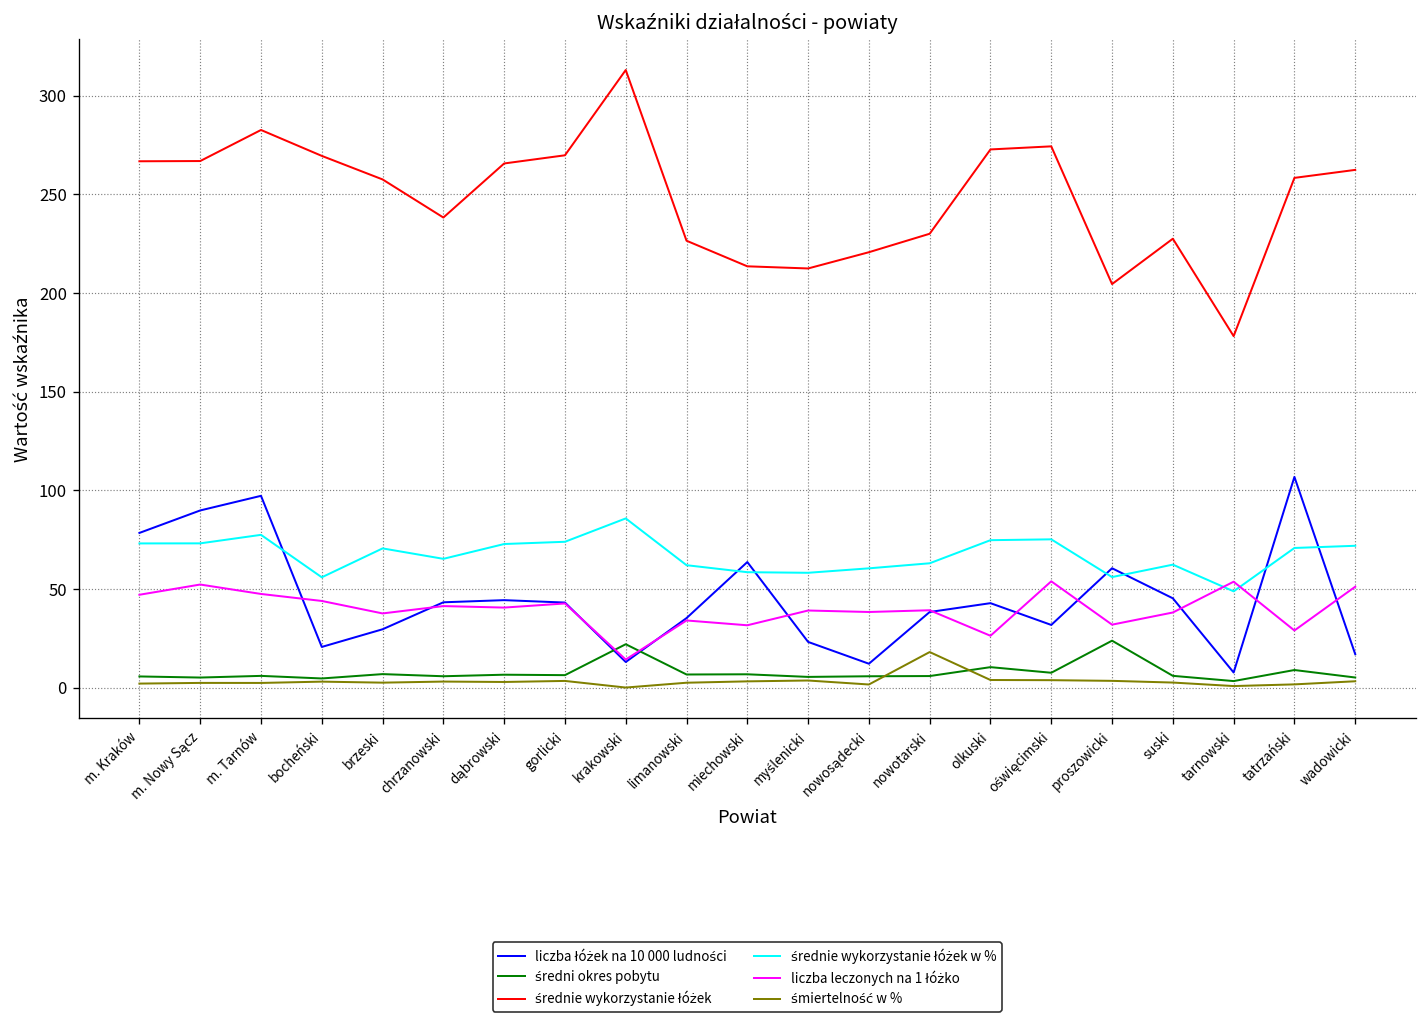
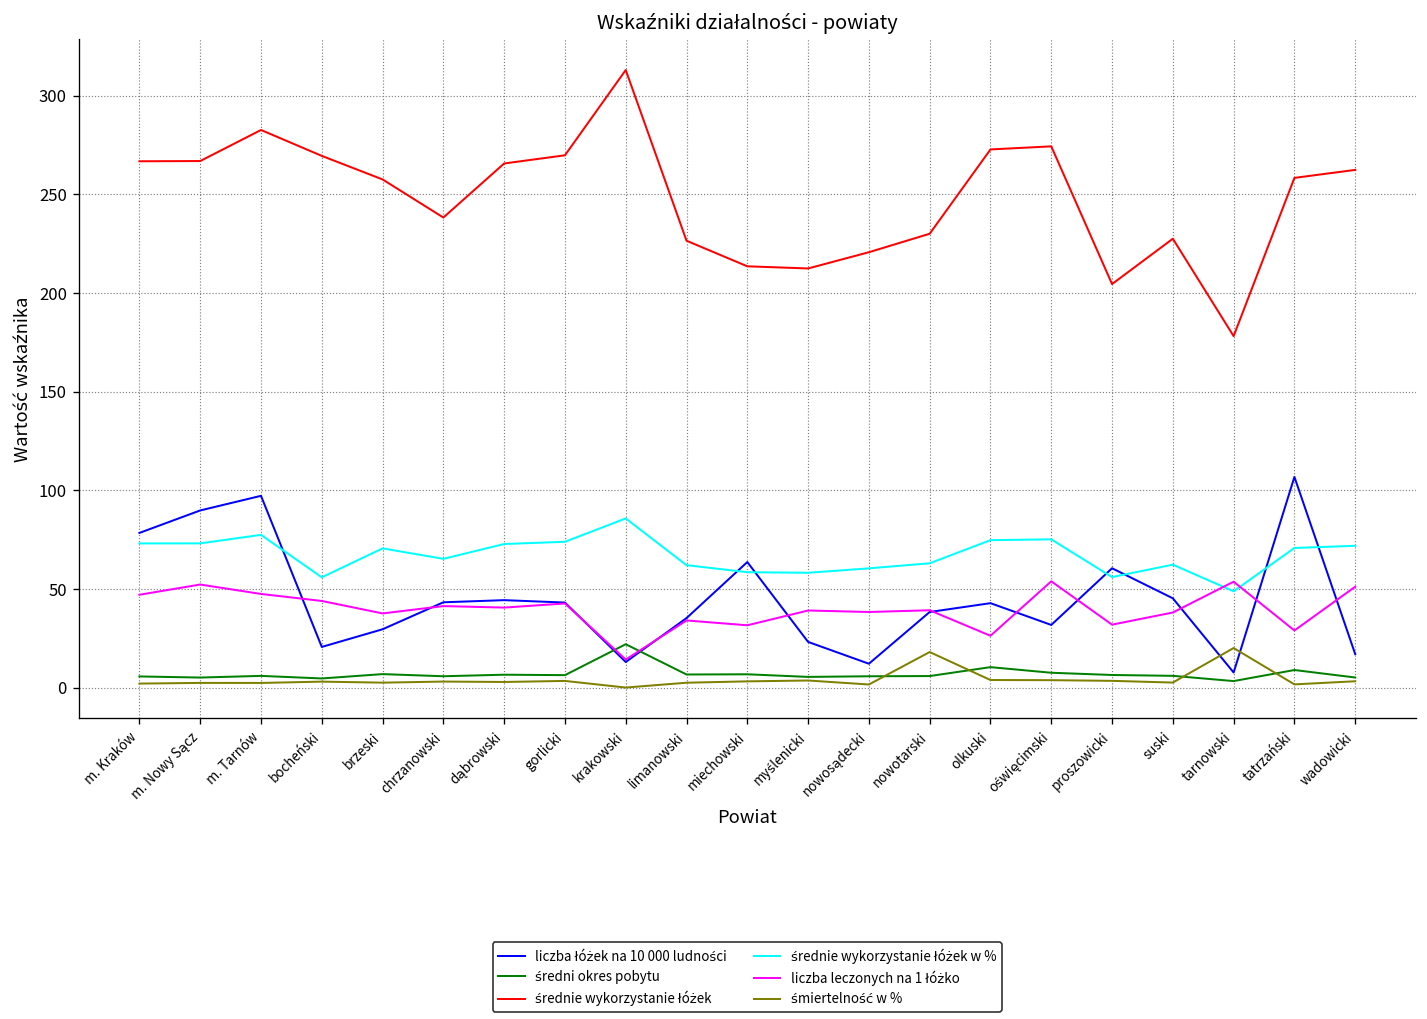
  {
    "liczba łóżek na 10 000 ludności": {
      "m. Kraków": 78,
      "m. Nowy Sącz": 90,
      "m. Tarnów": 97,
      "bocheński": 21,
      "brzeski": 30,
      "chrzanowski": 43,
      "dąbrowski": 44,
      "miechowski": 64,
      "myślenicki": 23,
      "nowosądecki": 12,
      "olkuski": 43,
      "oświęcimski": 32,
      "proszowicki": 60,
      "suski": 45,
      "tarnowski": 8,
      "tatrzański": 107,
      "wadowicki": 17
    },
    "średni okres pobytu": {
      "m. Kraków": 6,
      "m. Nowy Sącz": 5,
      "m. Tarnów": 6,
      "bocheński": 5,
      "brzeski": 7,
      "chrzanowski": 6,
      "dąbrowski": 7,
      "gorlicki": 6,
      "krakowski": 22,
      "limanowski": 7,
      "miechowski": 7,
      "myślenicki": 5,
      "nowosądecki": 6,
      "nowotarski": 6,
      "olkuski": 10,
      "oświęcimski": 8,
-     "proszowicki": 24,
+     "proszowicki": 6,
      "suski": 6,
      "tarnowski": 3,
      "tatrzański": 9,
      "wadowicki": 5
    },
    "średnie wykorzystanie łóżek": {
      "m. Kraków": 267,
      "m. Nowy Sącz": 267,
      "m. Tarnów": 283,
      "bocheński": 269,
      "brzeski": 257,
      "chrzanowski": 238,
      "dąbrowski": 266,
      "gorlicki": 270,
      "krakowski": 313,
      "limanowski": 226,
      "miechowski": 213,
      "myślenicki": 212,
      "nowosądecki": 221,
      "nowotarski": 230,
      "olkuski": 273,
      "oświęcimski": 274,
      "proszowicki": 204,
      "suski": 227,
      "tarnowski": 178,
      "tatrzański": 258,
      "wadowicki": 262
    },
    "średnie wykorzystanie łóżek w %": {
      "m. Kraków": 73,
      "m. Nowy Sącz": 73,
      "m. Tarnów": 77,
      "bocheński": 56,
      "brzeski": 71,
      "chrzanowski": 65,
      "dąbrowski": 73,
      "gorlicki": 74,
      "krakowski": 86,
      "limanowski": 62,
      "miechowski": 58,
      "myślenicki": 58,
      "nowosądecki": 60,
      "nowotarski": 63,
      "olkuski": 75,
      "oświęcimski": 75,
      "proszowicki": 56,
      "suski": 62,
      "tarnowski": 49,
      "tatrzański": 71,
      "wadowicki": 72
    },
    "liczba leczonych na 1 łóżko": {
      "m. Kraków": 47,
      "m. Nowy Sącz": 52,
      "m. Tarnów": 47,
      "bocheński": 44,
      "brzeski": 38,
      "chrzanowski": 41,
      "dąbrowski": 41,
      "miechowski": 32,
      "myślenicki": 39,
      "nowosądecki": 38,
      "olkuski": 26,
      "oświęcimski": 54,
      "proszowicki": 32,
      "suski": 38,
      "tarnowski": 54,
      "tatrzański": 29,
      "wadowicki": 51
    },
    "śmiertelność w %": {
      "m. Kraków": 2,
      "m. Nowy Sącz": 2,
      "m. Tarnów": 2,
      "bocheński": 3,
      "brzeski": 3,
      "chrzanowski": 3,
      "dąbrowski": 3,
      "gorlicki": 3,
      "krakowski": 0,
      "limanowski": 2,
      "miechowski": 3,
      "myślenicki": 4,
      "nowosądecki": 2,
      "nowotarski": 18,
      "olkuski": 4,
      "oświęcimski": 4,
      "proszowicki": 3,
      "suski": 3,
-     "tarnowski": 1,
+     "tarnowski": 20,
      "tatrzański": 2,
      "wadowicki": 3
    }
  }
